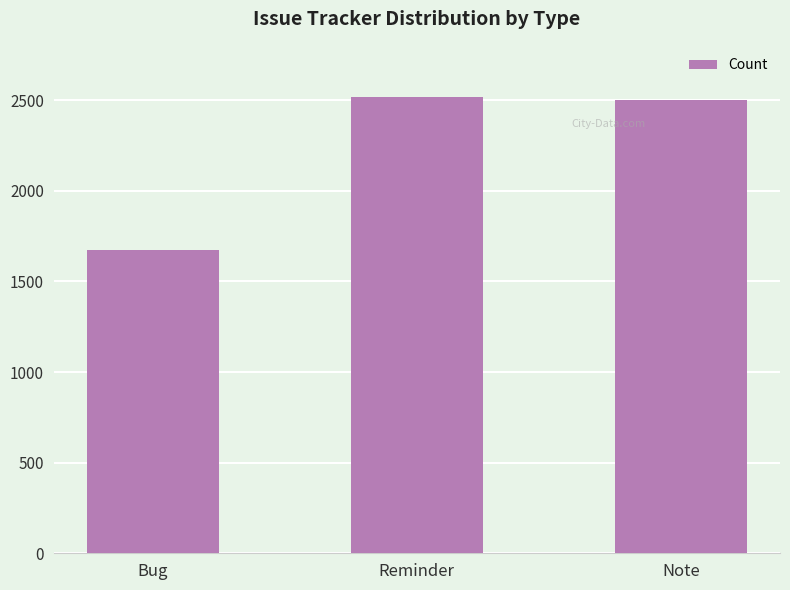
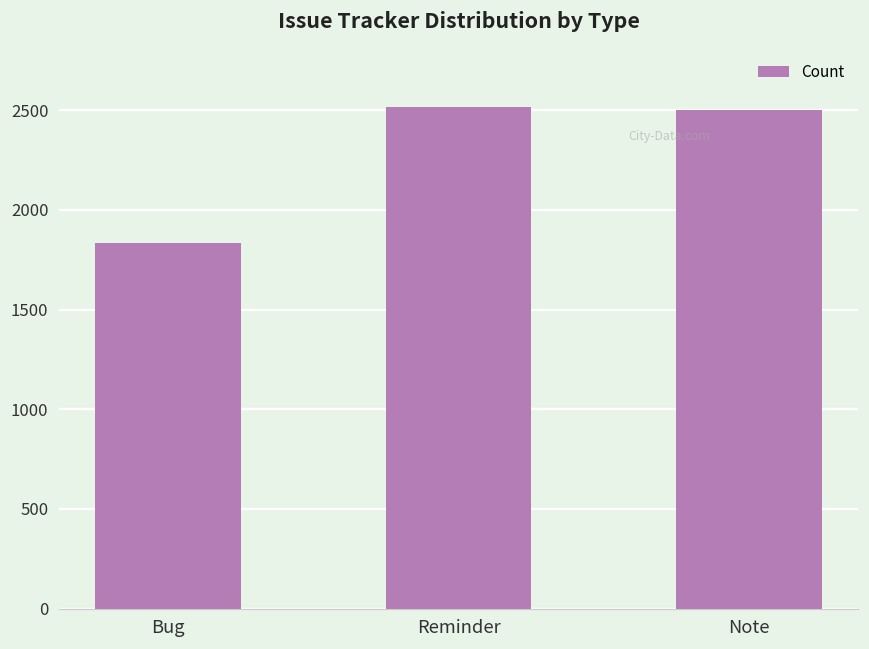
  {
-   "Bug": 1670,
+   "Bug": 1830,
    "Reminder": 2520,
    "Note": 2500
  }
